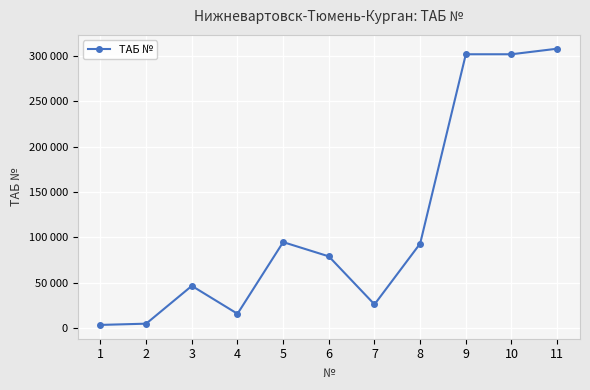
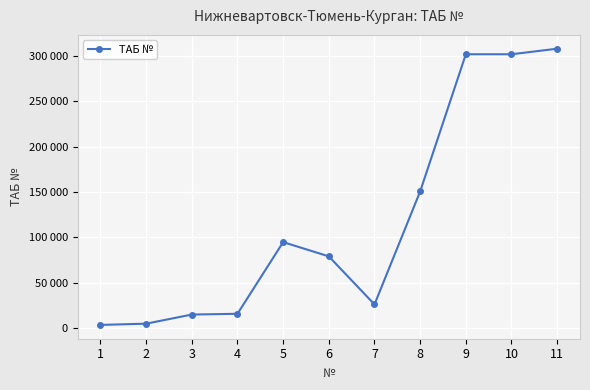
  {
    "1": 0,
    "2": 10000,
-   "3": 50000,
+   "3": 20000,
    "4": 20000,
    "5": 90000,
    "6": 80000,
    "7": 30000,
-   "8": 90000,
+   "8": 150000,
    "9": 300000,
    "10": 300000,
    "11": 310000
  }
